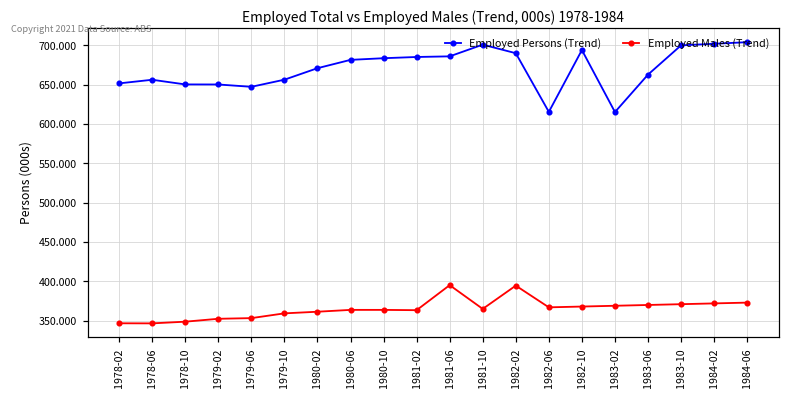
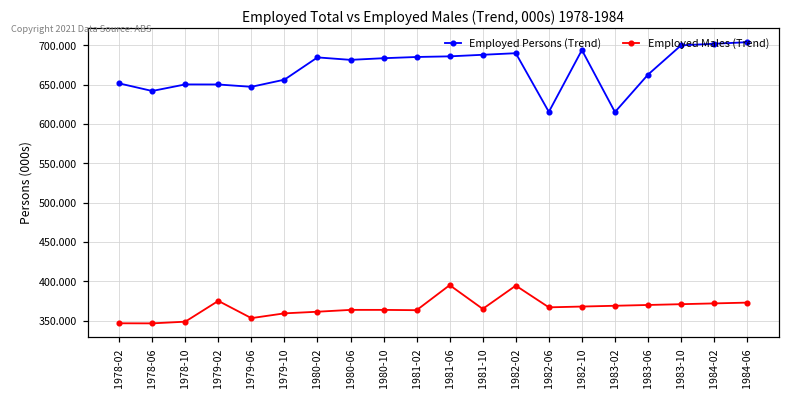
  {
    "Employed Persons (Trend)": {
      "1978-02": 650,
-     "1978-06": 660,
+     "1978-06": 640,
      "1978-10": 650,
      "1979-02": 650,
      "1979-06": 650,
      "1979-10": 660,
-     "1980-02": 670,
+     "1980-02": 680,
      "1980-06": 680,
      "1980-10": 680,
      "1981-02": 690,
      "1981-06": 690,
-     "1981-10": 700,
+     "1981-10": 690,
      "1982-02": 690,
      "1982-06": 620,
      "1982-10": 690,
      "1983-02": 620,
      "1983-06": 660,
      "1983-10": 700,
      "1984-02": 700,
      "1984-06": 700
    },
    "Employed Males (Trend)": {
      "1978-02": 350,
      "1978-06": 350,
      "1978-10": 350,
-     "1979-02": 350,
+     "1979-02": 380,
      "1979-06": 350,
      "1979-10": 360,
      "1980-02": 360,
      "1980-06": 360,
      "1980-10": 360,
      "1981-02": 360,
      "1981-06": 400,
      "1981-10": 370,
      "1982-02": 390,
      "1982-06": 370,
      "1982-10": 370,
      "1983-02": 370,
      "1983-06": 370,
      "1983-10": 370,
      "1984-02": 370,
      "1984-06": 370
    }
  }
